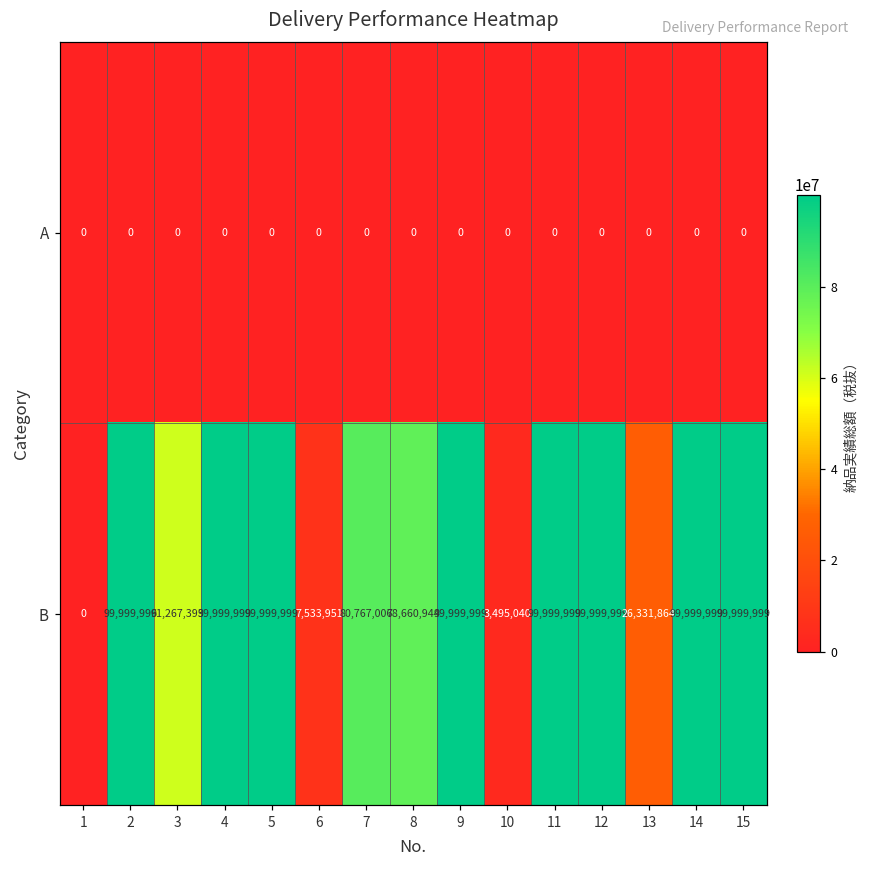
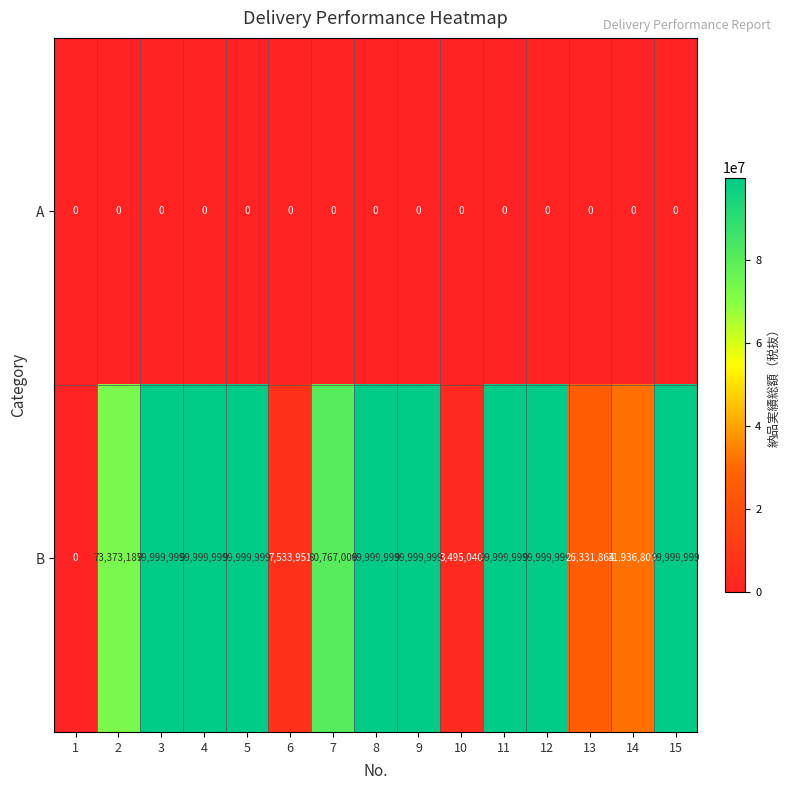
  {
    "A": {
      "1": "0",
      "2": "0",
      "3": "0",
      "4": "0",
      "5": "0",
      "6": "0",
      "7": "0",
      "8": "0",
      "9": "0",
      "10": "0",
      "11": "0",
      "12": "0",
      "13": "0",
      "14": "0",
      "15": "0"
    },
    "B": {
      "1": "0",
-     "2": "99,999,999",
-     "3": "61,267,393",
+     "2": "73,373,187",
+     "3": "99,999,999",
      "4": "99,999,999",
      "5": "99,999,999",
      "6": "7,533,951",
      "7": "80,767,006",
-     "8": "78,660,944",
+     "8": "99,999,999",
      "9": "99,999,999",
      "10": "3,495,040",
      "11": "99,999,999",
      "12": "99,999,999",
      "13": "26,331,864",
-     "14": "99,999,999",
+     "14": "31,936,803",
      "15": "99,999,999"
    }
  }
